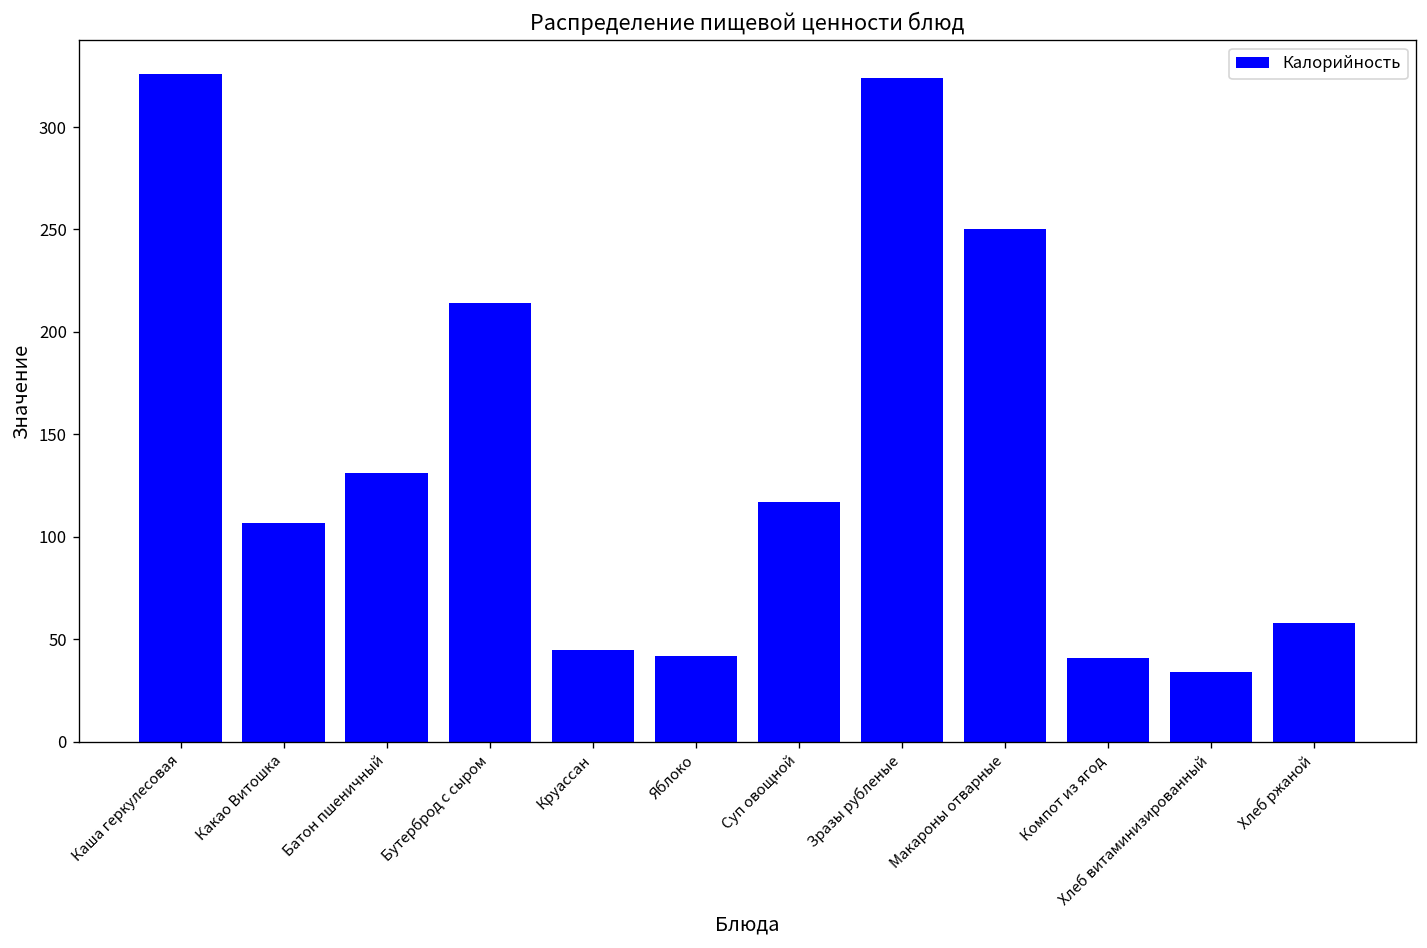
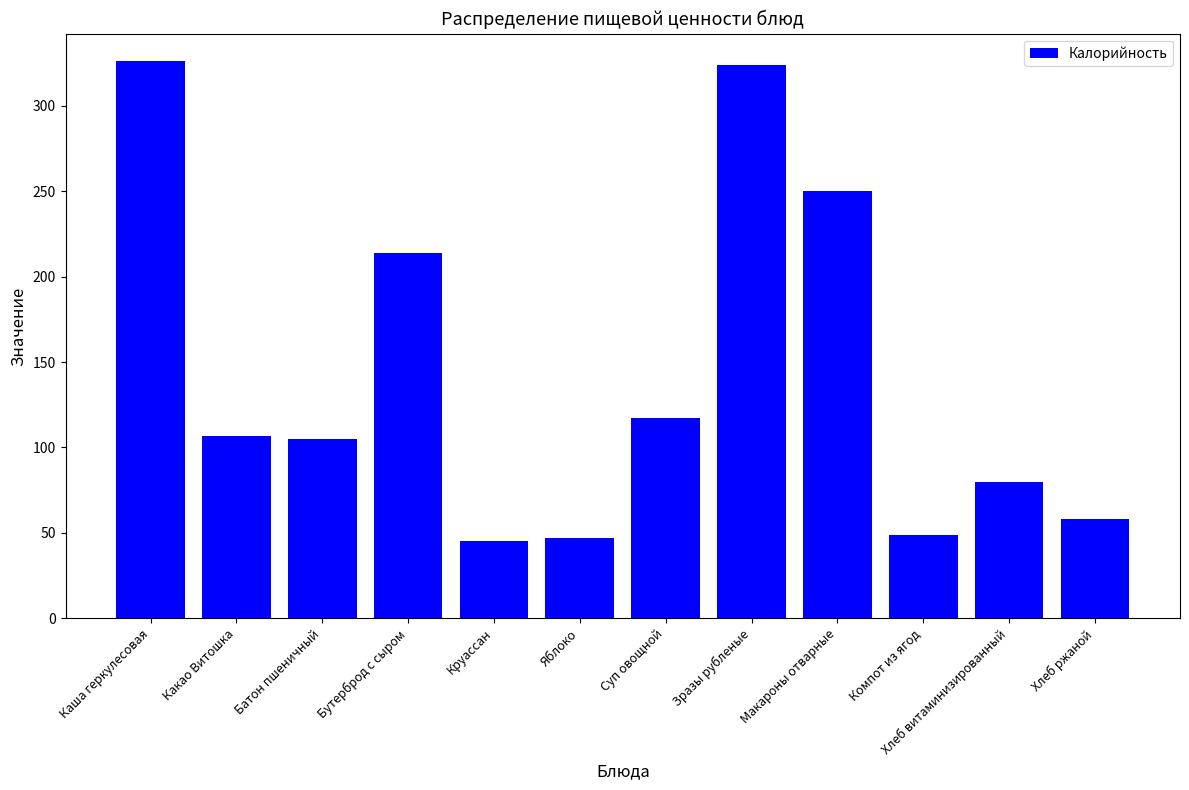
  {
    "Каша геркулесовая": 326,
    "Какао Витошка": 107,
-   "Батон пшеничный": 131,
+   "Батон пшеничный": 105,
    "Бутерброд с сыром": 214,
    "Круассан": 45,
-   "Яблоко": 42,
+   "Яблоко": 47,
    "Суп овощной": 117,
    "Зразы рубленые": 324,
    "Макароны отварные": 250,
-   "Компот из ягод": 41,
-   "Хлеб витаминизированный": 34,
+   "Компот из ягод": 49,
+   "Хлеб витаминизированный": 80,
    "Хлеб ржаной": 58
  }
